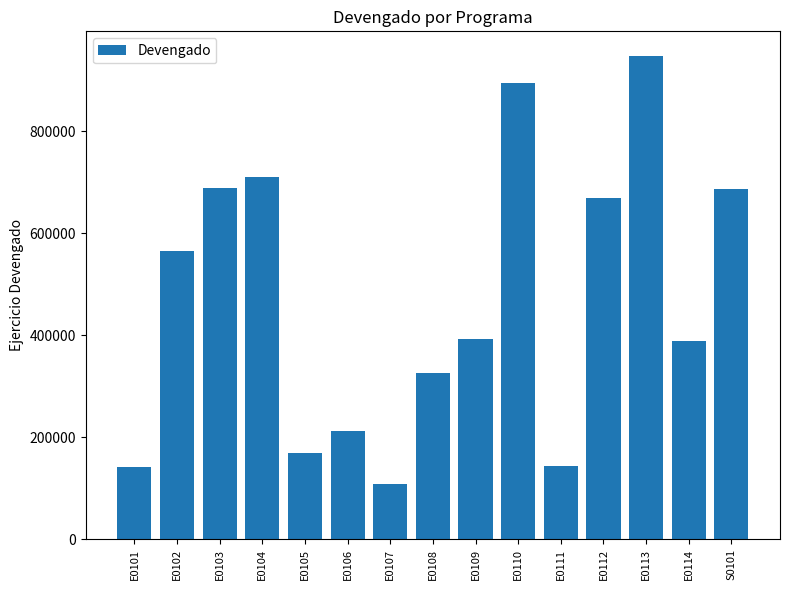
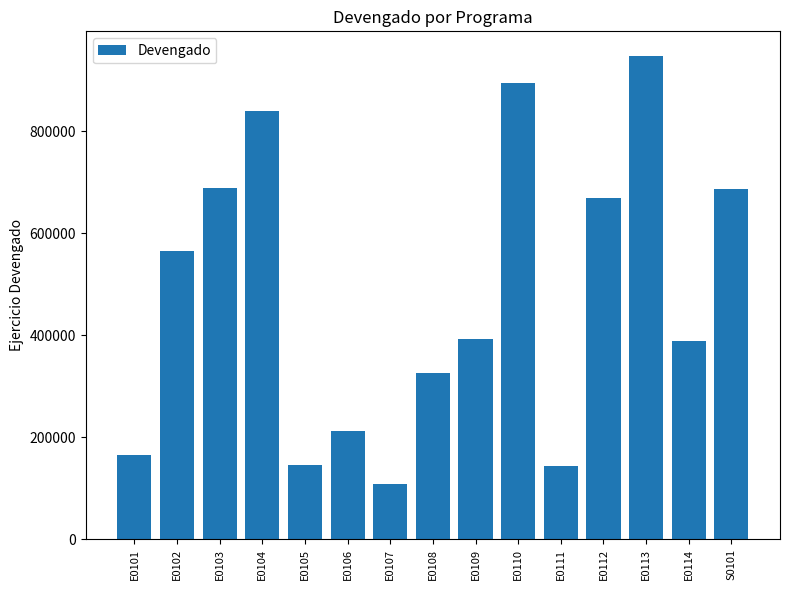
  {
-   "E0101": 140000,
+   "E0101": 170000,
    "E0102": 560000,
    "E0103": 690000,
-   "E0104": 710000,
-   "E0105": 170000,
+   "E0104": 840000,
+   "E0105": 150000,
    "E0106": 210000,
    "E0107": 110000,
    "E0108": 330000,
    "E0109": 390000,
    "E0110": 900000,
    "E0111": 140000,
    "E0112": 670000,
    "E0113": 950000,
    "E0114": 390000,
    "S0101": 690000
  }
